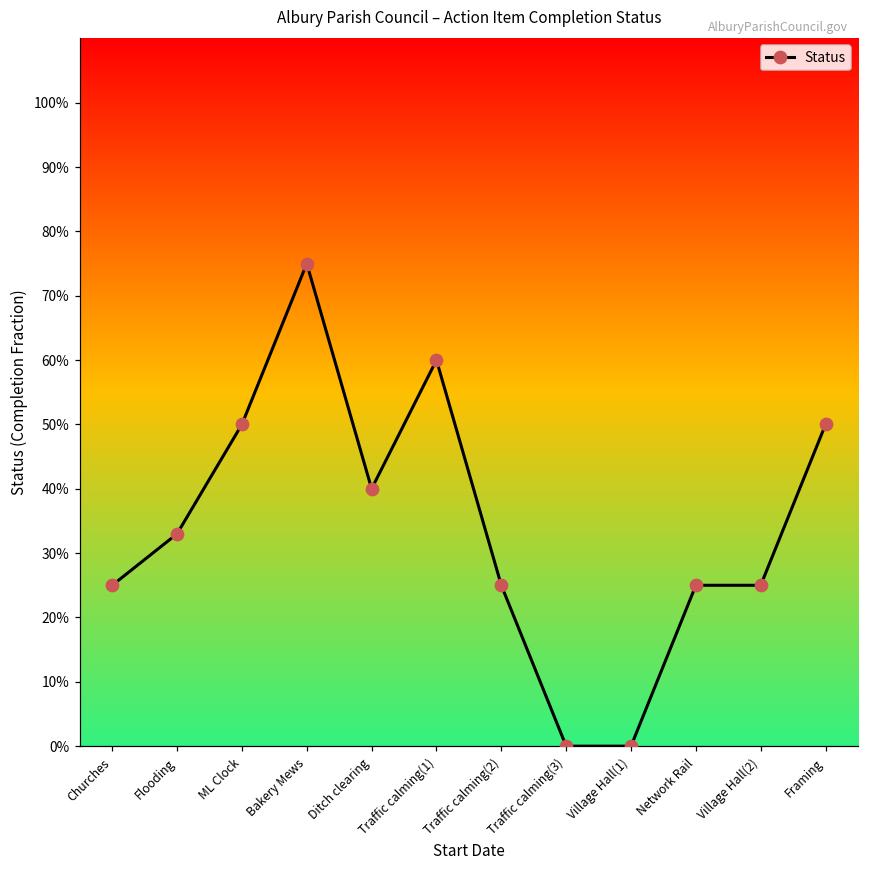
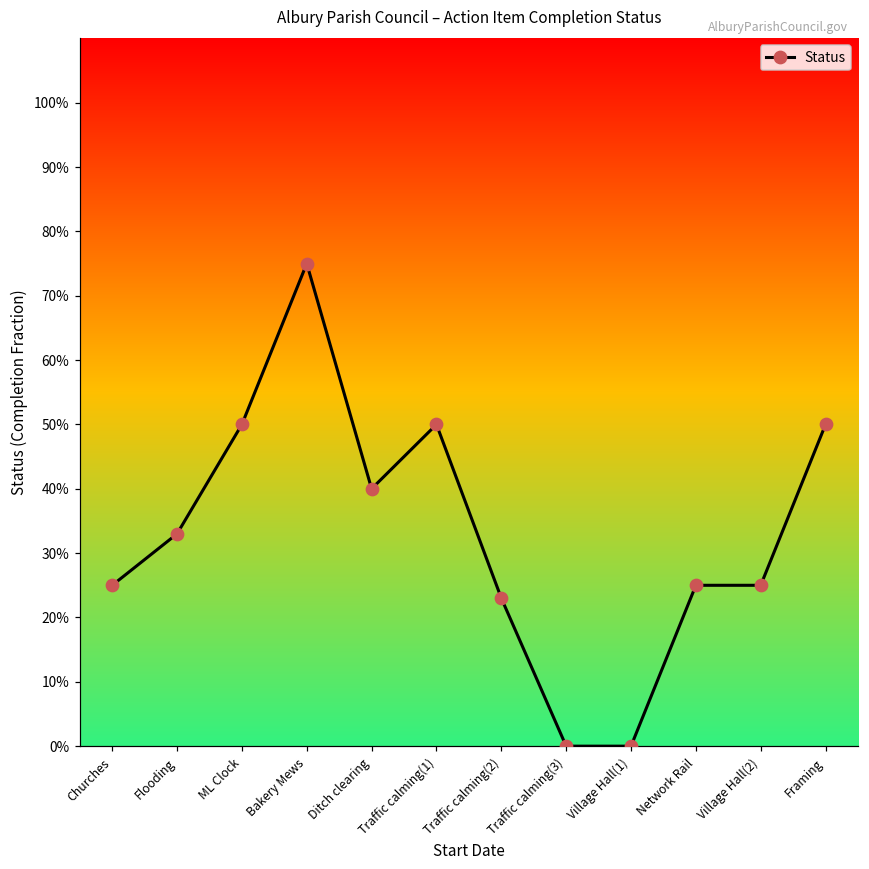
  {
    "Churches": "25%",
    "Flooding": "33%",
    "ML Clock": "50%",
    "Bakery Mews": "75%",
    "Ditch clearing": "40%",
-   "Traffic calming(1)": "60%",
-   "Traffic calming(2)": "25%",
+   "Traffic calming(1)": "50%",
+   "Traffic calming(2)": "23%",
    "Traffic calming(3)": "0%",
    "Village Hall(1)": "0%",
    "Network Rail": "25%",
    "Village Hall(2)": "25%",
    "Framing": "50%"
  }
